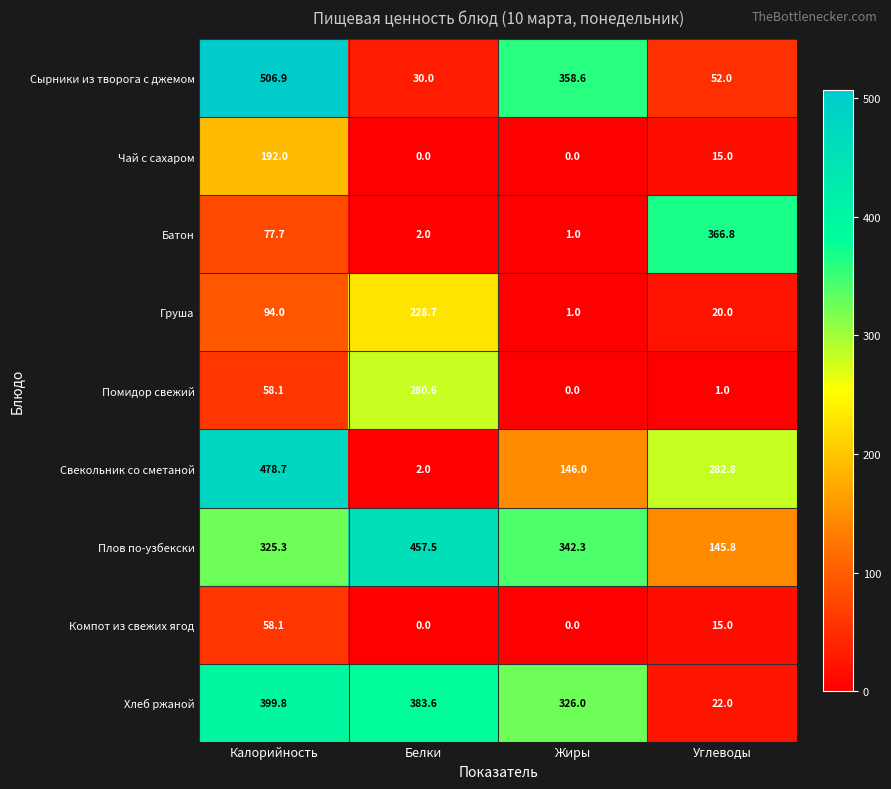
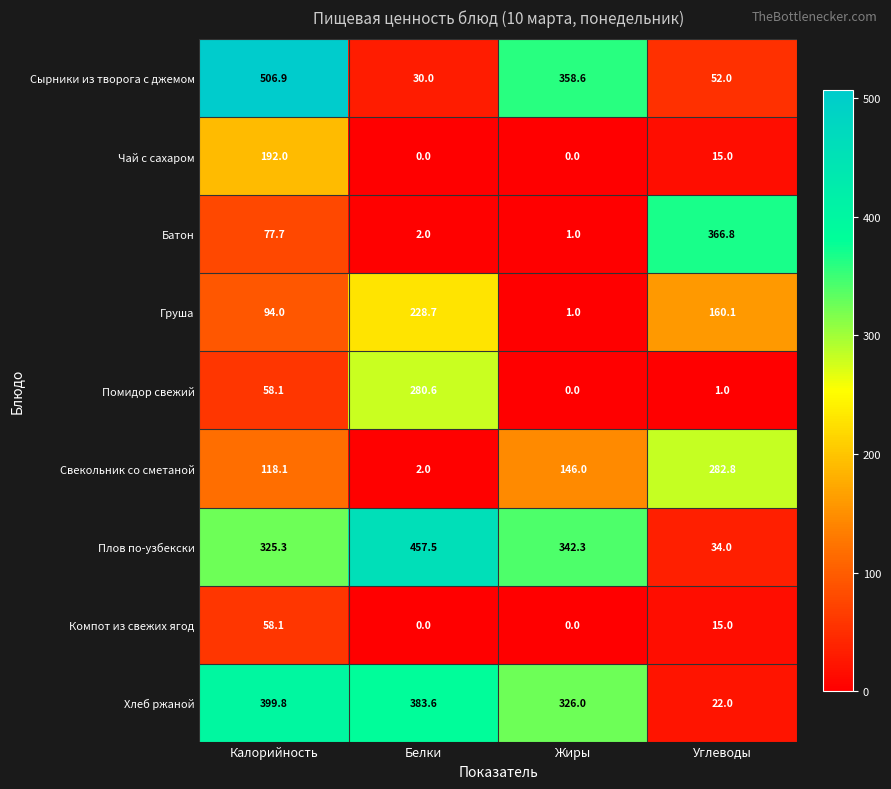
  {
    "Сырники из творога с джемом": {
      "Калорийность": 506.9,
      "Белки": 30.0,
      "Жиры": 358.6,
      "Углеводы": 52.0
    },
    "Чай с сахаром": {
      "Калорийность": 192.0,
      "Белки": 0.0,
      "Жиры": 0.0,
      "Углеводы": 15.0
    },
    "Батон": {
      "Калорийность": 77.7,
      "Белки": 2.0,
      "Жиры": 1.0,
      "Углеводы": 366.8
    },
    "Груша": {
      "Калорийность": 94.0,
      "Белки": 228.7,
      "Жиры": 1.0,
-     "Углеводы": 20.0
+     "Углеводы": 160.1
    },
    "Помидор свежий": {
      "Калорийность": 58.1,
      "Белки": 280.6,
      "Жиры": 0.0,
      "Углеводы": 1.0
    },
    "Свекольник со сметаной": {
-     "Калорийность": 478.7,
+     "Калорийность": 118.1,
      "Белки": 2.0,
      "Жиры": 146.0,
      "Углеводы": 282.8
    },
    "Плов по-узбекски": {
      "Калорийность": 325.3,
      "Белки": 457.5,
      "Жиры": 342.3,
-     "Углеводы": 145.8
+     "Углеводы": 34.0
    },
    "Компот из свежих ягод": {
      "Калорийность": 58.1,
      "Белки": 0.0,
      "Жиры": 0.0,
      "Углеводы": 15.0
    },
    "Хлеб ржаной": {
      "Калорийность": 399.8,
      "Белки": 383.6,
      "Жиры": 326.0,
      "Углеводы": 22.0
    }
  }
